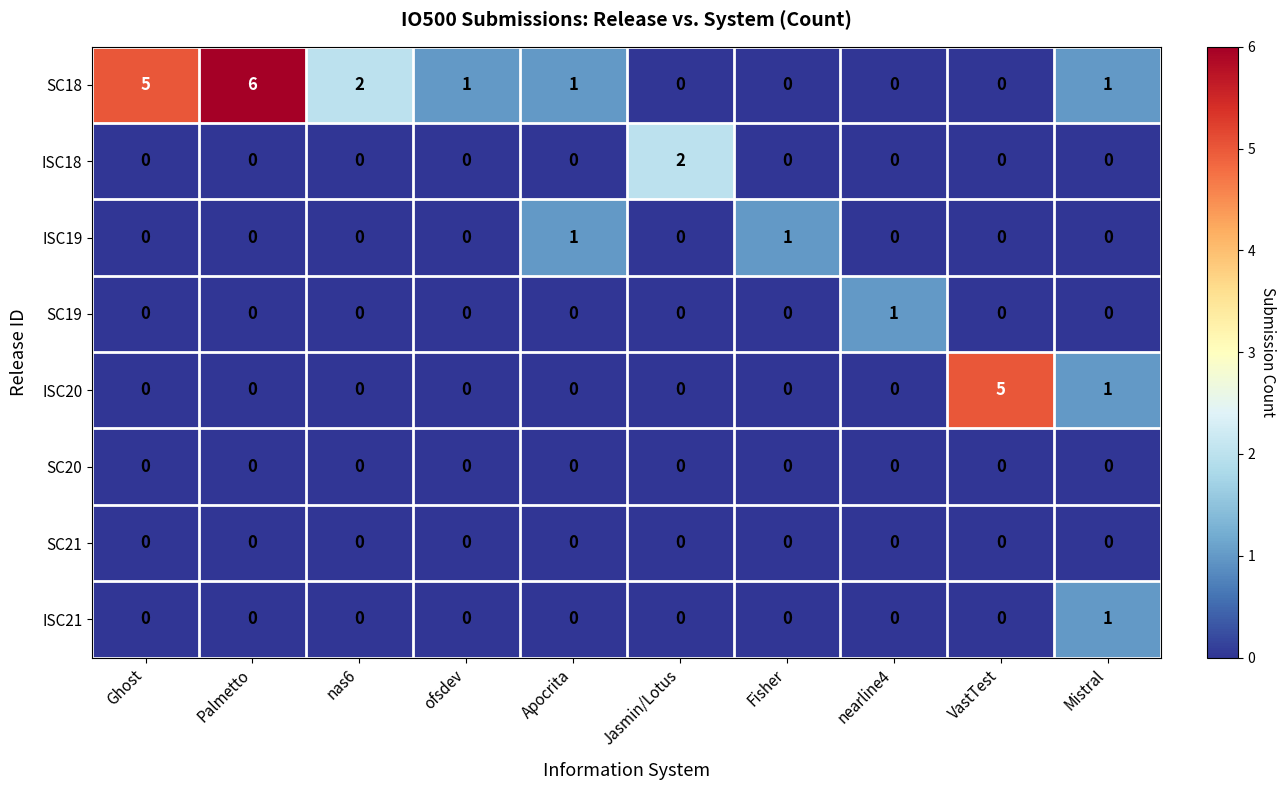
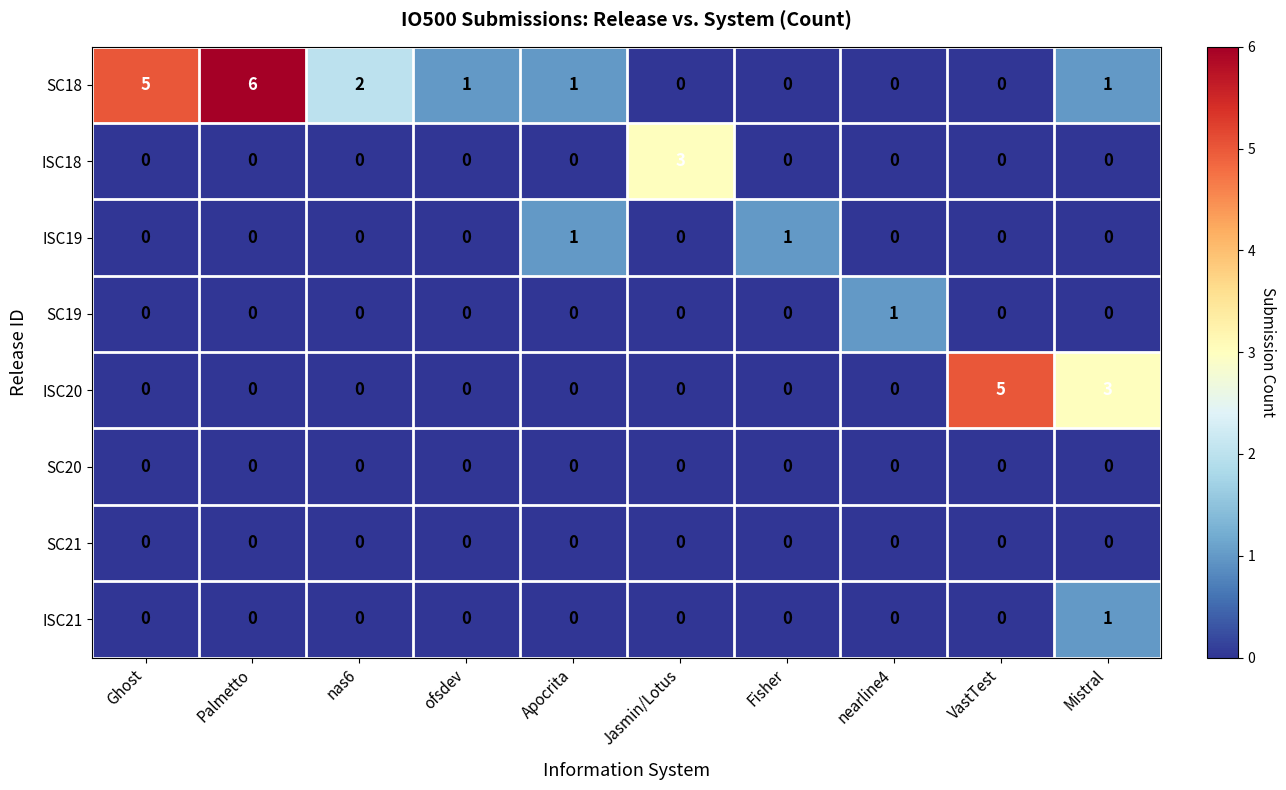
  {
    "SC18": {
      "Ghost": 5,
      "Palmetto": 6,
      "nas6": 2,
      "ofsdev": 1,
      "Apocrita": 1,
      "Jasmin/Lotus": 0,
      "Fisher": 0,
      "nearline4": 0,
      "VastTest": 0,
      "Mistral": 1
    },
    "ISC18": {
      "Ghost": 0,
      "Palmetto": 0,
      "nas6": 0,
      "ofsdev": 0,
      "Apocrita": 0,
-     "Jasmin/Lotus": 2,
+     "Jasmin/Lotus": 3,
      "Fisher": 0,
      "nearline4": 0,
      "VastTest": 0,
      "Mistral": 0
    },
    "ISC19": {
      "Ghost": 0,
      "Palmetto": 0,
      "nas6": 0,
      "ofsdev": 0,
      "Apocrita": 1,
      "Jasmin/Lotus": 0,
      "Fisher": 1,
      "nearline4": 0,
      "VastTest": 0,
      "Mistral": 0
    },
    "SC19": {
      "Ghost": 0,
      "Palmetto": 0,
      "nas6": 0,
      "ofsdev": 0,
      "Apocrita": 0,
      "Jasmin/Lotus": 0,
      "Fisher": 0,
      "nearline4": 1,
      "VastTest": 0,
      "Mistral": 0
    },
    "ISC20": {
      "Ghost": 0,
      "Palmetto": 0,
      "nas6": 0,
      "ofsdev": 0,
      "Apocrita": 0,
      "Jasmin/Lotus": 0,
      "Fisher": 0,
      "nearline4": 0,
      "VastTest": 5,
-     "Mistral": 1
+     "Mistral": 3
    },
    "SC20": {
      "Ghost": 0,
      "Palmetto": 0,
      "nas6": 0,
      "ofsdev": 0,
      "Apocrita": 0,
      "Jasmin/Lotus": 0,
      "Fisher": 0,
      "nearline4": 0,
      "VastTest": 0,
      "Mistral": 0
    },
    "SC21": {
      "Ghost": 0,
      "Palmetto": 0,
      "nas6": 0,
      "ofsdev": 0,
      "Apocrita": 0,
      "Jasmin/Lotus": 0,
      "Fisher": 0,
      "nearline4": 0,
      "VastTest": 0,
      "Mistral": 0
    },
    "ISC21": {
      "Ghost": 0,
      "Palmetto": 0,
      "nas6": 0,
      "ofsdev": 0,
      "Apocrita": 0,
      "Jasmin/Lotus": 0,
      "Fisher": 0,
      "nearline4": 0,
      "VastTest": 0,
      "Mistral": 1
    }
  }
